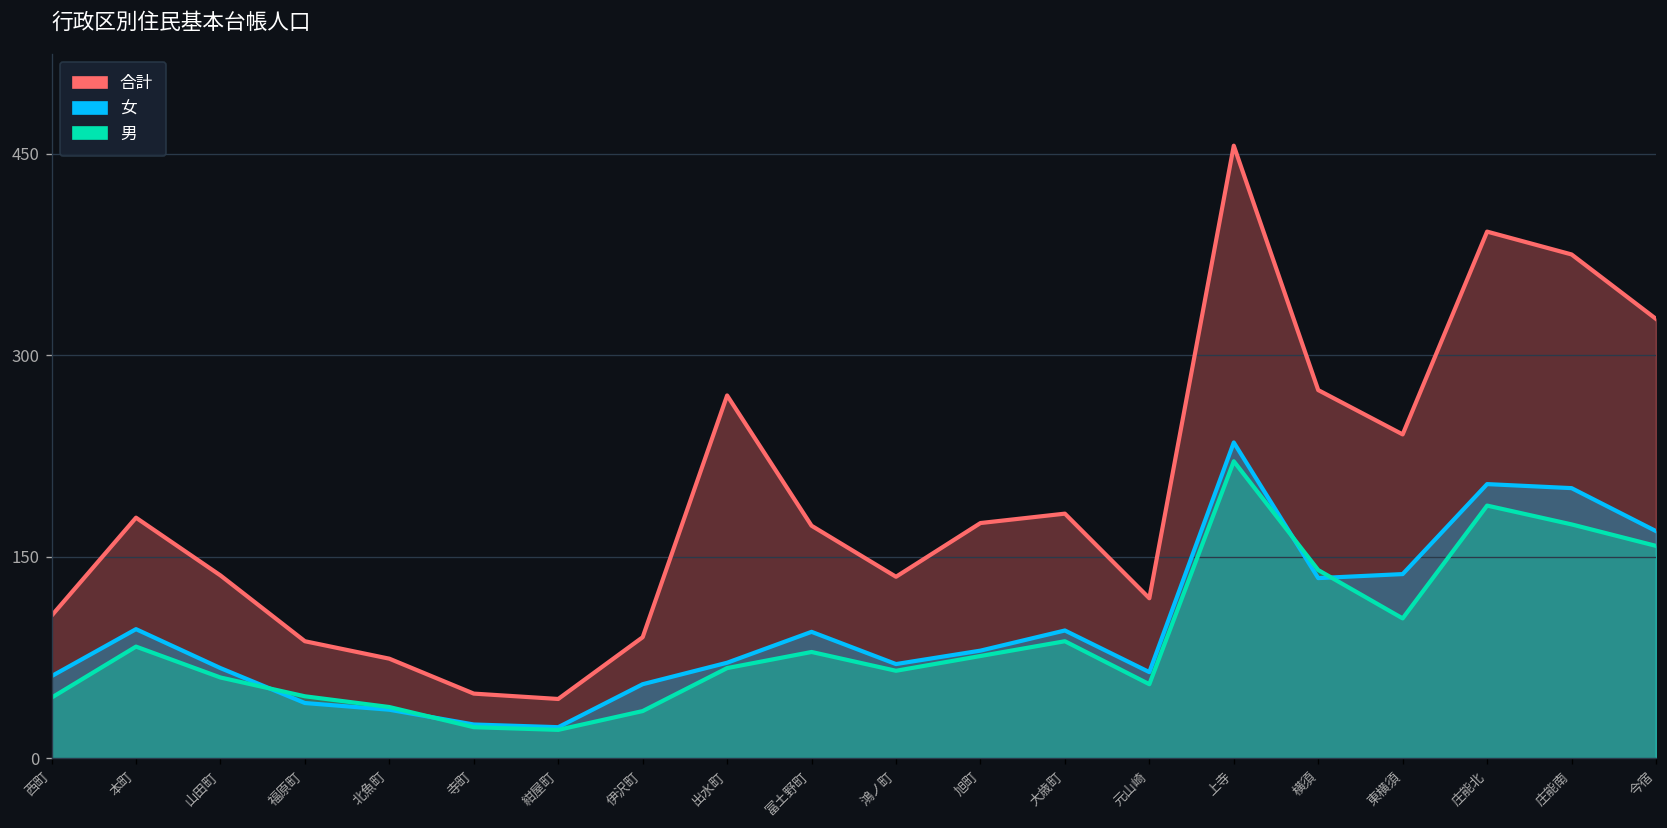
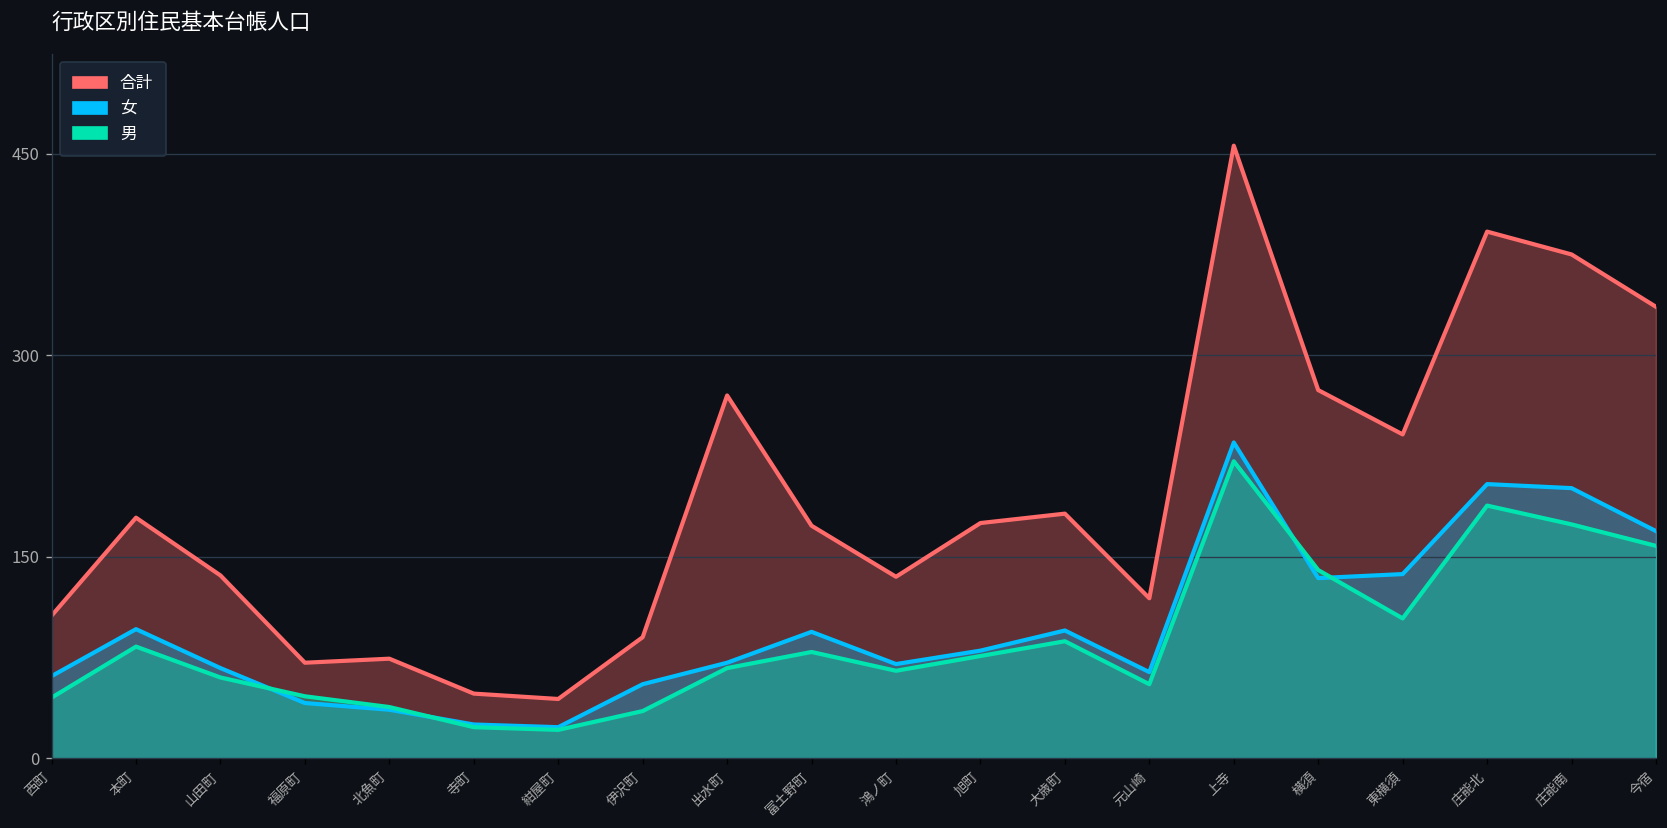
  {
    "合計": {
      "西町": 106,
      "本町": 179,
      "山田町": 136,
-     "福原町": 87,
+     "福原町": 71,
      "北魚町": 74,
      "寺町": 48,
      "紺屋町": 44,
      "伊沢町": 90,
      "出水町": 270,
      "富土野町": 173,
      "鴻ノ町": 135,
      "旭町": 175,
      "大歳町": 182,
      "元山崎": 119,
      "上寺": 456,
      "横須": 274,
      "東横須": 241,
      "庄能北": 392,
      "庄能南": 375,
-     "今宿": 327
+     "今宿": 336
    }
  }
